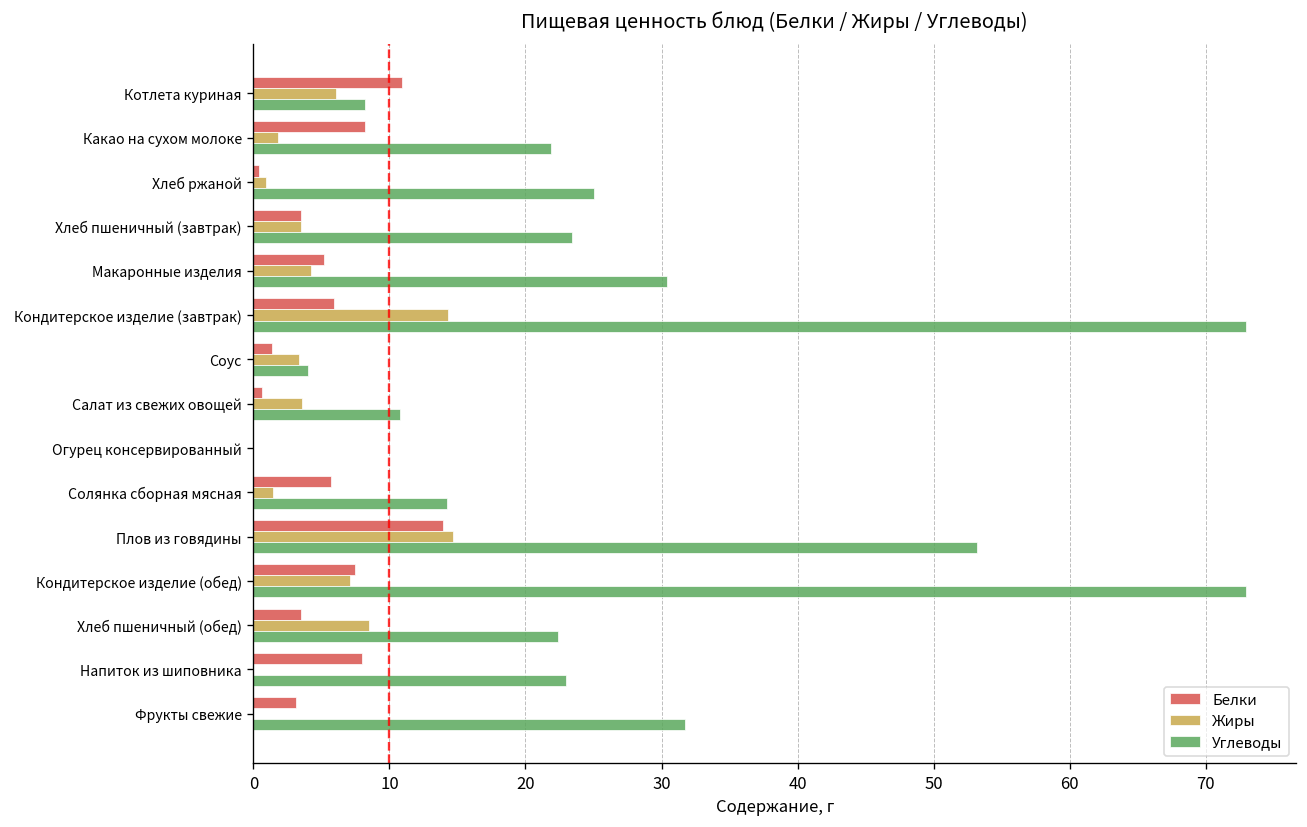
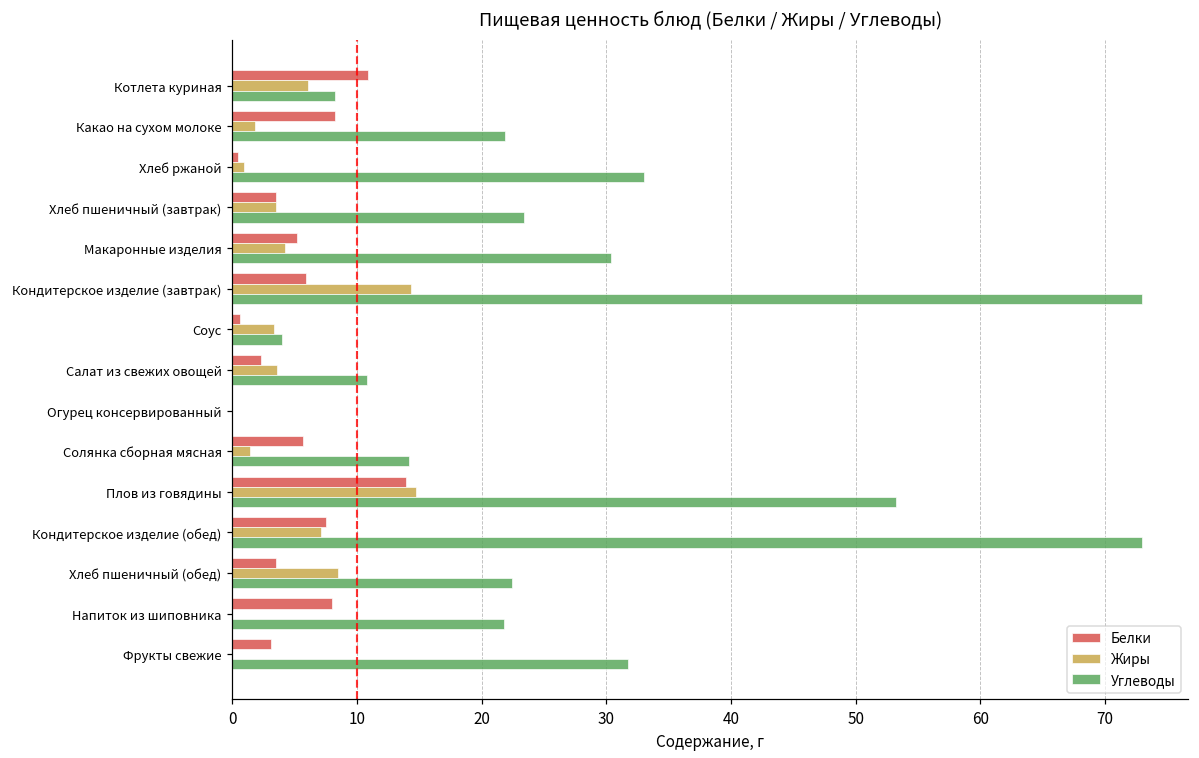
  {
    "Белки": {
      "Котлета куриная": 10.9,
      "Какао на сухом молоке": 8.2,
      "Хлеб ржаной": 0.4,
      "Хлеб пшеничный (завтрак)": 3.5,
      "Макаронные изделия": 5.2,
      "Кондитерское изделие (завтрак)": 5.9,
-     "Соус": 1.4,
-     "Салат из свежих овощей": 0.6,
+     "Соус": 0.6,
+     "Салат из свежих овощей": 2.3,
      "Огурец консервированный": 0.0,
      "Солянка сборная мясная": 5.7,
      "Плов из говядины": 13.9,
      "Кондитерское изделие (обед)": 7.5,
      "Хлеб пшеничный (обед)": 3.5,
      "Напиток из шиповника": 8.0,
      "Фрукты свежие": 3.1
    },
    "Жиры": {
      "Котлета куриная": 6.1,
      "Какао на сухом молоке": 1.8,
      "Хлеб ржаной": 0.9,
      "Хлеб пшеничный (завтрак)": 3.5,
      "Макаронные изделия": 4.2,
      "Кондитерское изделие (завтрак)": 14.3,
      "Соус": 3.4,
      "Салат из свежих овощей": 3.6,
      "Огурец консервированный": 0.0,
      "Солянка сборная мясная": 1.4,
      "Плов из говядины": 14.7,
      "Кондитерское изделие (обед)": 7.1,
      "Хлеб пшеничный (обед)": 8.5,
      "Напиток из шиповника": 0.0,
      "Фрукты свежие": 0.0
    },
    "Углеводы": {
      "Котлета куриная": 8.2,
      "Какао на сухом молоке": 21.9,
-     "Хлеб ржаной": 25.1,
+     "Хлеб ржаной": 33.0,
      "Хлеб пшеничный (завтрак)": 23.4,
      "Макаронные изделия": 30.4,
      "Кондитерское изделие (завтрак)": 73.0,
      "Соус": 4.0,
      "Салат из свежих овощей": 10.8,
      "Огурец консервированный": 0.0,
      "Солянка сборная мясная": 14.2,
      "Плов из говядины": 53.2,
      "Кондитерское изделие (обед)": 73.0,
      "Хлеб пшеничный (обед)": 22.4,
-     "Напиток из шиповника": 23.0,
+     "Напиток из шиповника": 21.8,
      "Фрукты свежие": 31.7
    }
  }
